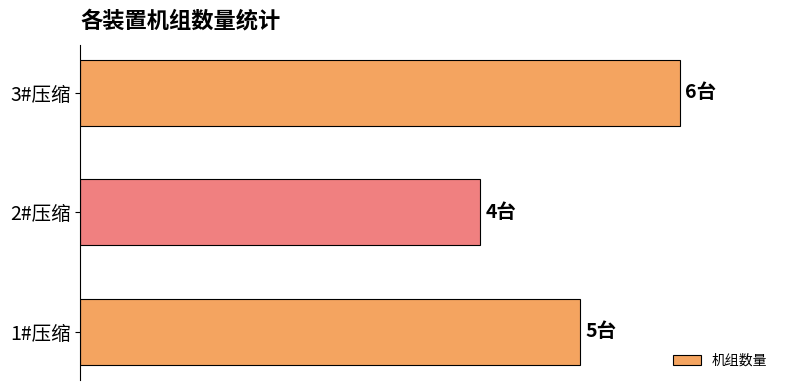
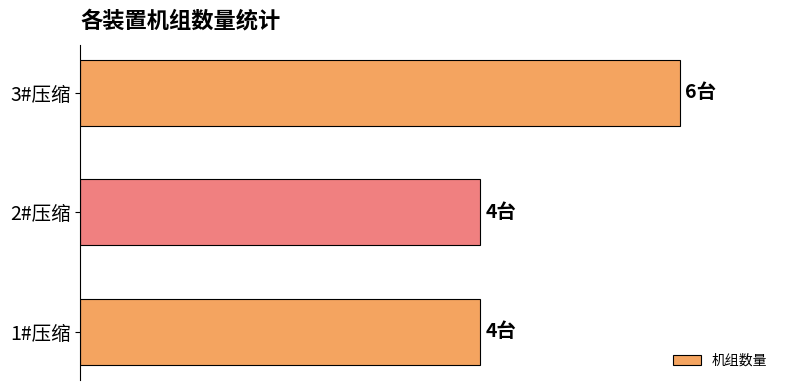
  {
    "3#压缩": "6台",
    "2#压缩": "4台",
-   "1#压缩": "5台"
+   "1#压缩": "4台"
  }
